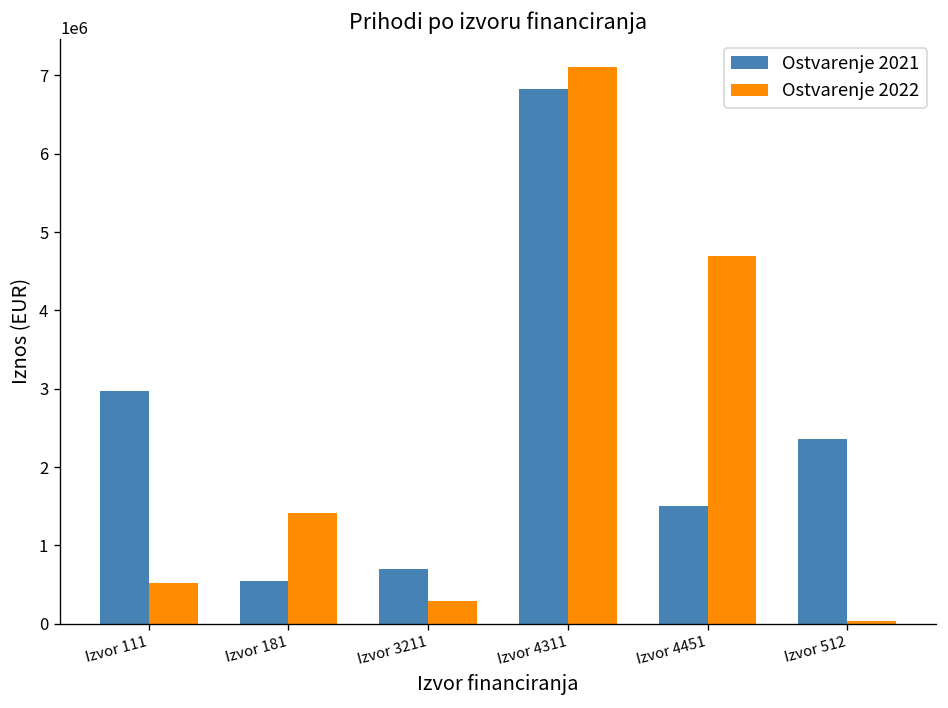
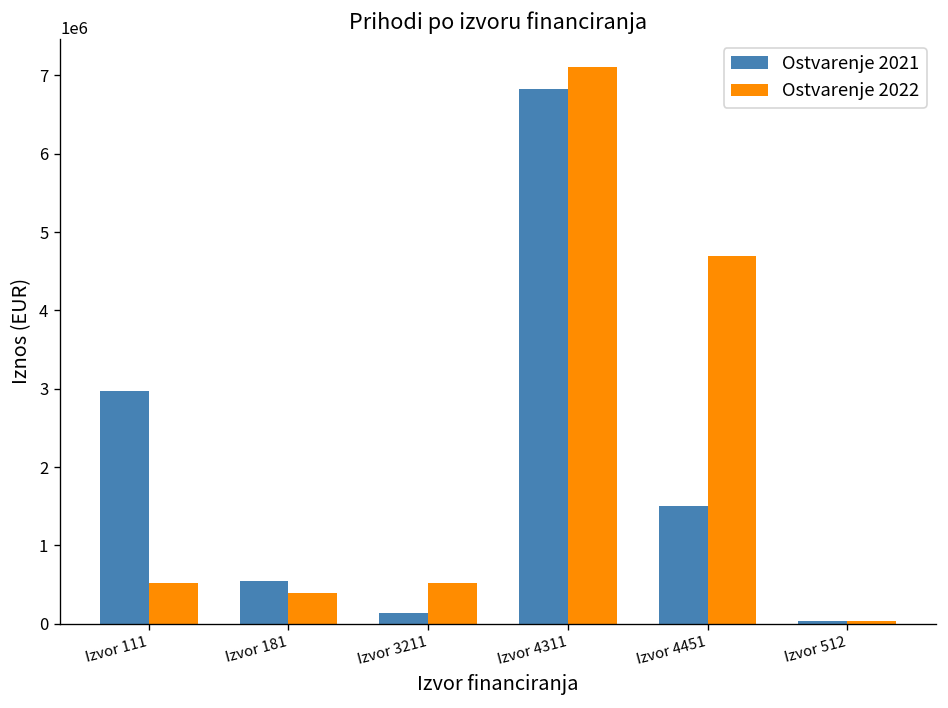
  {
    "Ostvarenje 2021": {
      "Izvor 111": 3000000,
      "Izvor 181": 500000,
-     "Izvor 3211": 700000,
+     "Izvor 3211": 100000,
      "Izvor 4311": 6800000,
      "Izvor 4451": 1500000,
-     "Izvor 512": 2400000
+     "Izvor 512": 0
    },
    "Ostvarenje 2022": {
      "Izvor 111": 500000,
-     "Izvor 181": 1400000,
-     "Izvor 3211": 300000,
+     "Izvor 181": 400000,
+     "Izvor 3211": 500000,
      "Izvor 4311": 7100000,
      "Izvor 4451": 4700000
    }
  }
